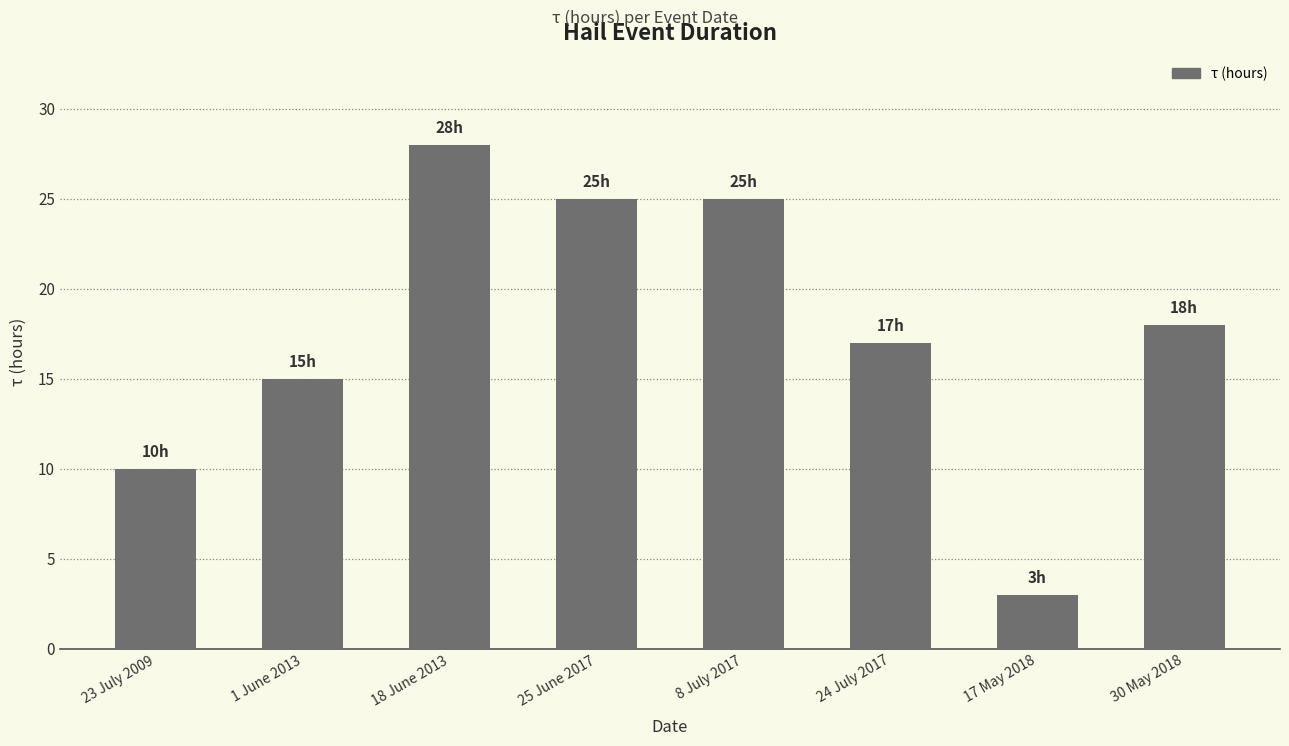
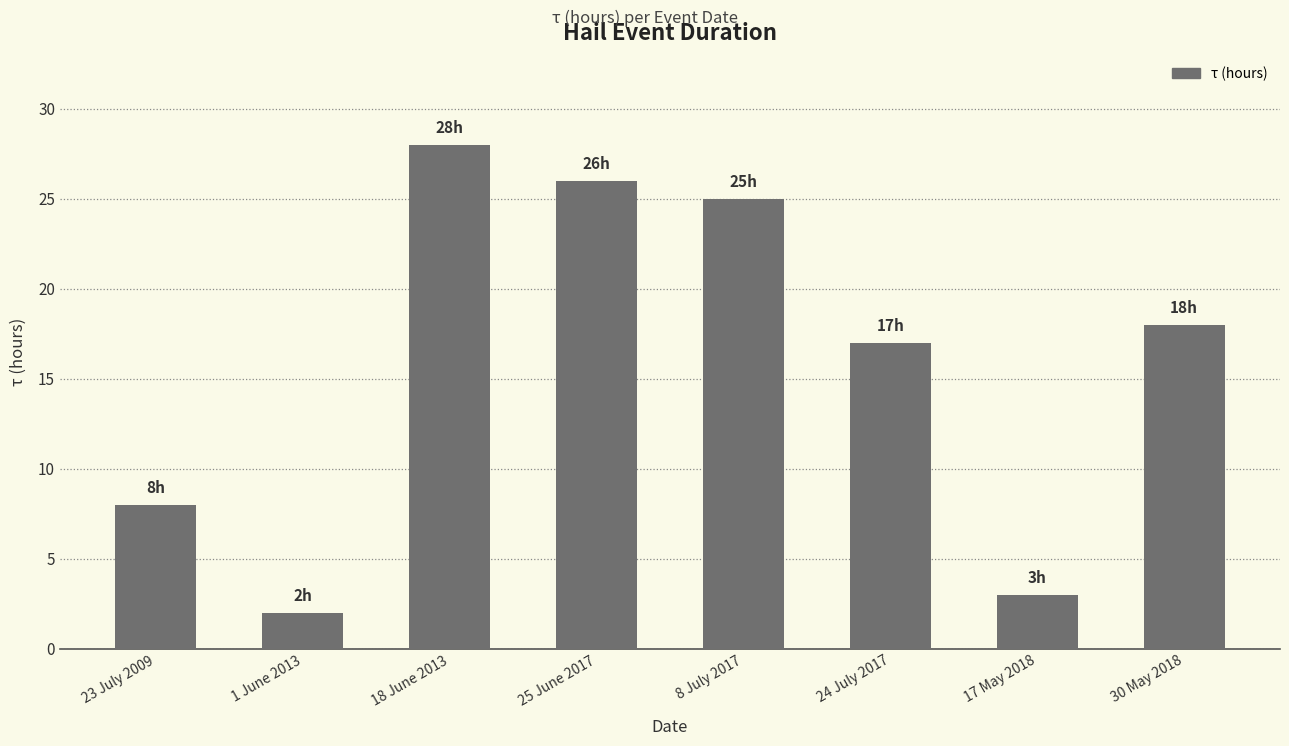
  {
-   "23 July 2009": "10h",
-   "1 June 2013": "15h",
+   "23 July 2009": "8h",
+   "1 June 2013": "2h",
    "18 June 2013": "28h",
-   "25 June 2017": "25h",
+   "25 June 2017": "26h",
    "8 July 2017": "25h",
    "24 July 2017": "17h",
    "17 May 2018": "3h",
    "30 May 2018": "18h"
  }
